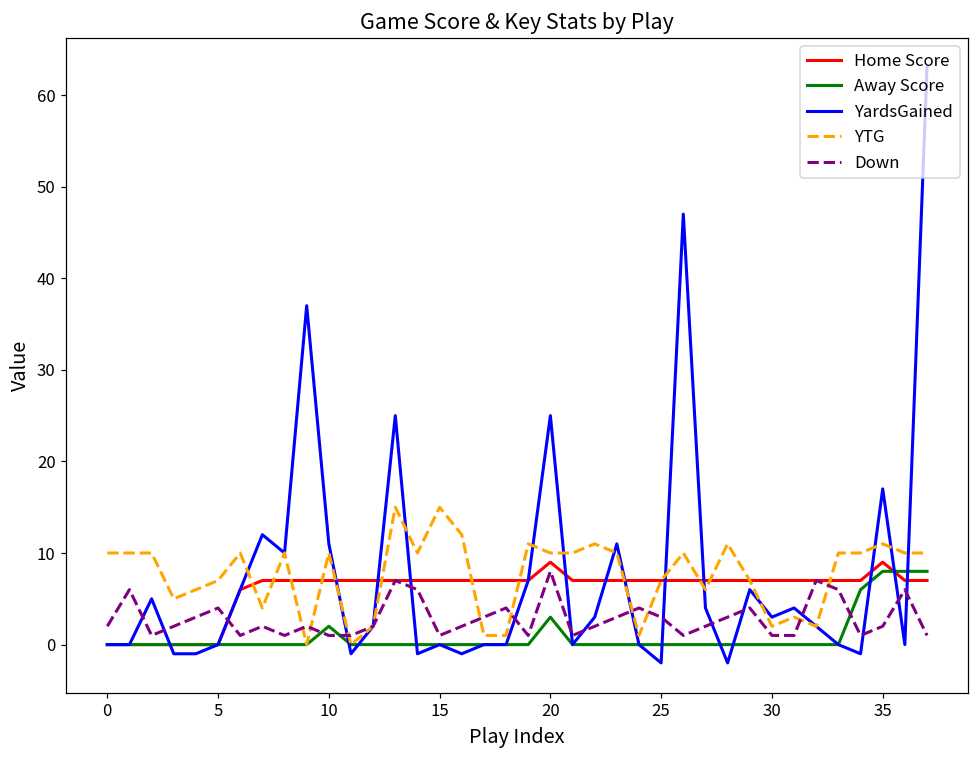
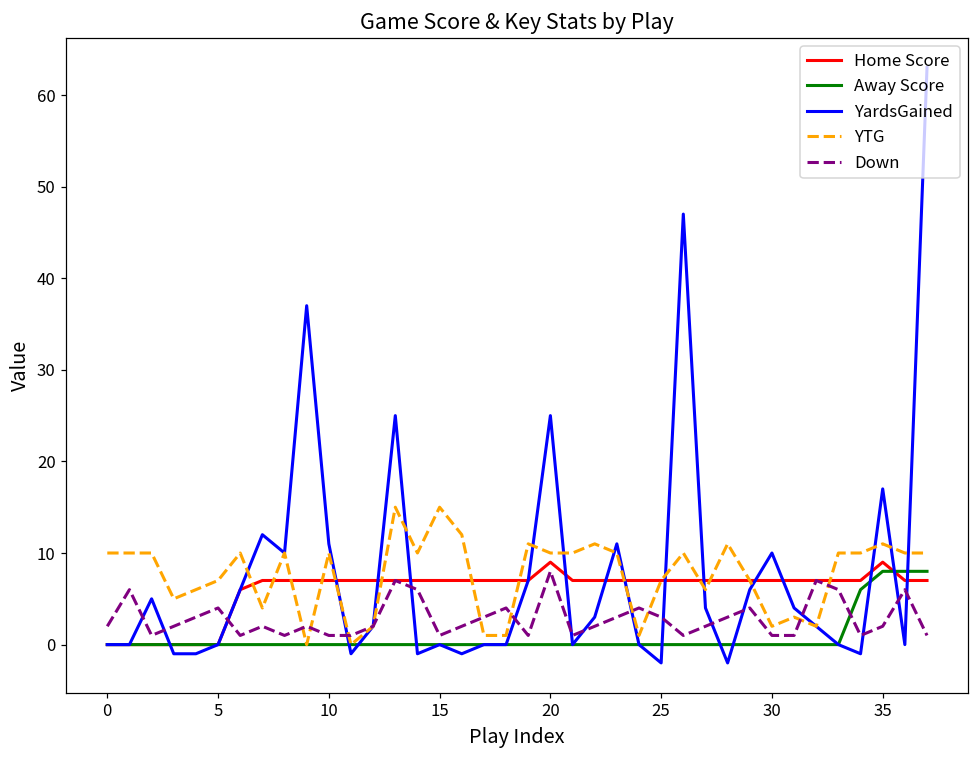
  {
    "Home Score": {
      "10": 7,
      "15": 7,
      "20": 9,
      "30": 7,
      "35": 9
    },
    "Away Score": {
-     "10": 2,
-     "20": 3,
+     "10": 0,
+     "20": 0,
      "25": 0,
      "30": 0,
      "35": 8
    },
    "YardsGained": {
      "10": 11,
      "20": 25,
      "25": -2,
-     "30": 3,
+     "30": 10,
      "35": 17
    },
    "YTG": {
      "0": 10,
      "5": 7,
      "10": 10,
      "15": 15,
      "20": 10,
      "30": 2,
      "35": 11
    },
    "Down": {
      "0": 2,
      "5": 4,
      "10": 1,
      "15": 1,
      "20": 8,
      "25": 3,
      "30": 1,
      "35": 2
    }
  }
